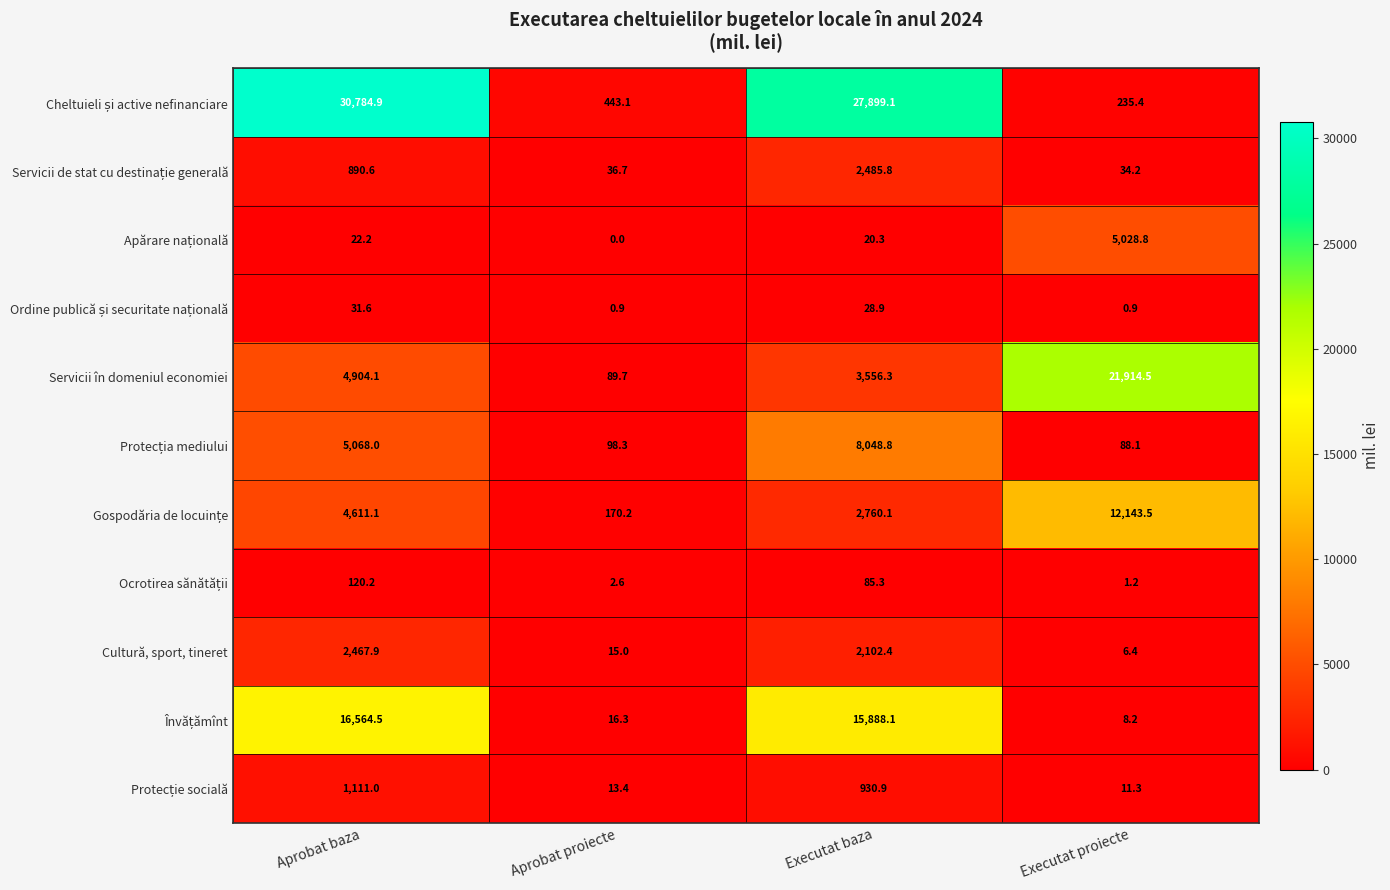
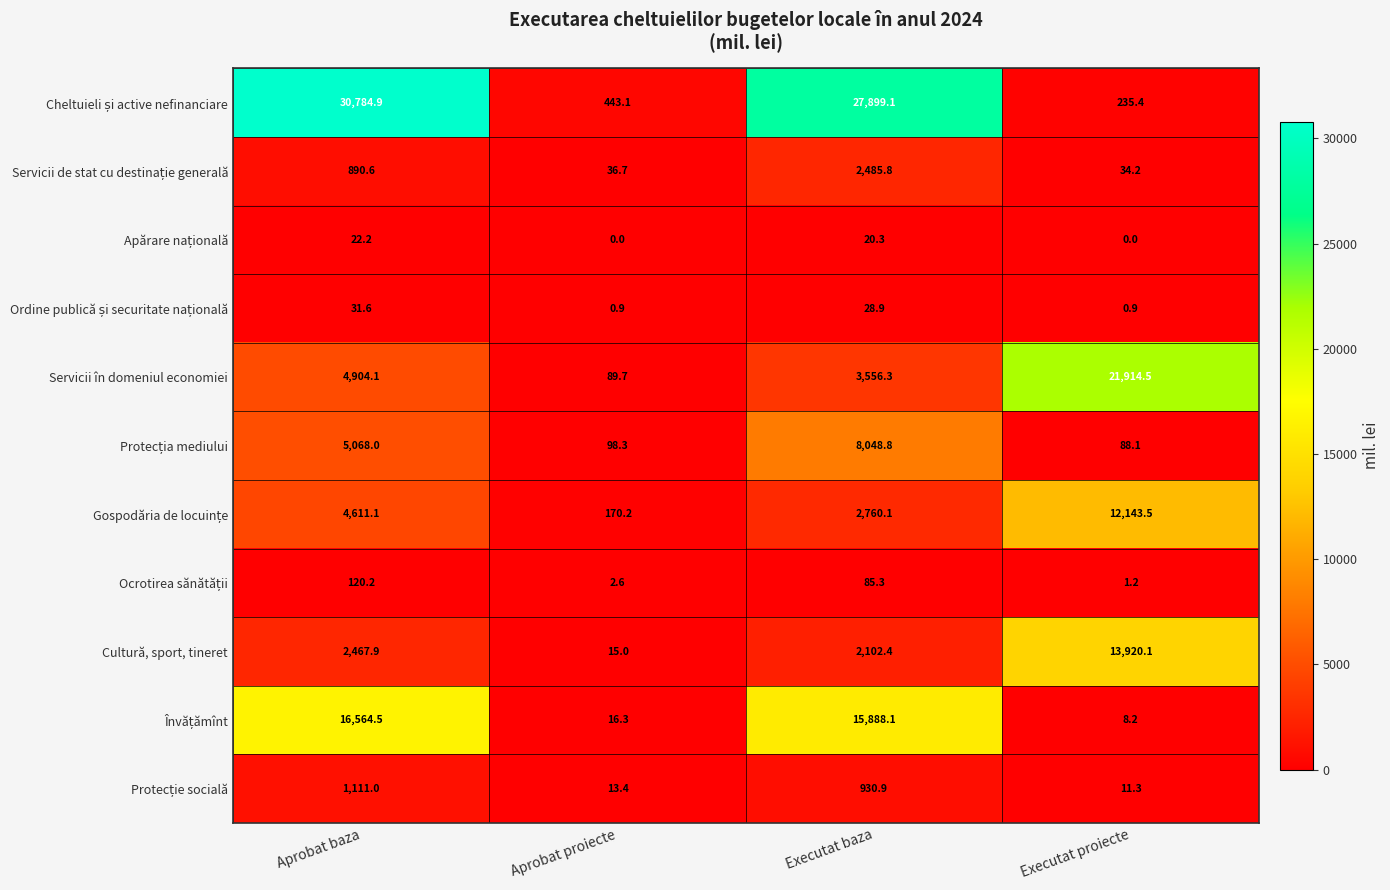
  {
    "Cheltuieli și active nefinanciare": {
      "Aprobat baza": "30,784.9",
      "Aprobat proiecte": "443.1",
      "Executat baza": "27,899.1",
      "Executat proiecte": "235.4"
    },
    "Servicii de stat cu destinație generală": {
      "Aprobat baza": "890.6",
      "Aprobat proiecte": "36.7",
      "Executat baza": "2,485.8",
      "Executat proiecte": "34.2"
    },
    "Apărare națională": {
      "Aprobat baza": "22.2",
      "Aprobat proiecte": "0.0",
      "Executat baza": "20.3",
-     "Executat proiecte": "5,028.8"
+     "Executat proiecte": "0.0"
    },
    "Ordine publică și securitate națională": {
      "Aprobat baza": "31.6",
      "Aprobat proiecte": "0.9",
      "Executat baza": "28.9",
      "Executat proiecte": "0.9"
    },
    "Servicii în domeniul economiei": {
      "Aprobat baza": "4,904.1",
      "Aprobat proiecte": "89.7",
      "Executat baza": "3,556.3",
      "Executat proiecte": "21,914.5"
    },
    "Protecția mediului": {
      "Aprobat baza": "5,068.0",
      "Aprobat proiecte": "98.3",
      "Executat baza": "8,048.8",
      "Executat proiecte": "88.1"
    },
    "Gospodăria de locuințe": {
      "Aprobat baza": "4,611.1",
      "Aprobat proiecte": "170.2",
      "Executat baza": "2,760.1",
      "Executat proiecte": "12,143.5"
    },
    "Ocrotirea sănătății": {
      "Aprobat baza": "120.2",
      "Aprobat proiecte": "2.6",
      "Executat baza": "85.3",
      "Executat proiecte": "1.2"
    },
    "Cultură, sport, tineret": {
      "Aprobat baza": "2,467.9",
      "Aprobat proiecte": "15.0",
      "Executat baza": "2,102.4",
-     "Executat proiecte": "6.4"
+     "Executat proiecte": "13,920.1"
    },
    "Învățămînt": {
      "Aprobat baza": "16,564.5",
      "Aprobat proiecte": "16.3",
      "Executat baza": "15,888.1",
      "Executat proiecte": "8.2"
    },
    "Protecție socială": {
      "Aprobat baza": "1,111.0",
      "Aprobat proiecte": "13.4",
      "Executat baza": "930.9",
      "Executat proiecte": "11.3"
    }
  }
